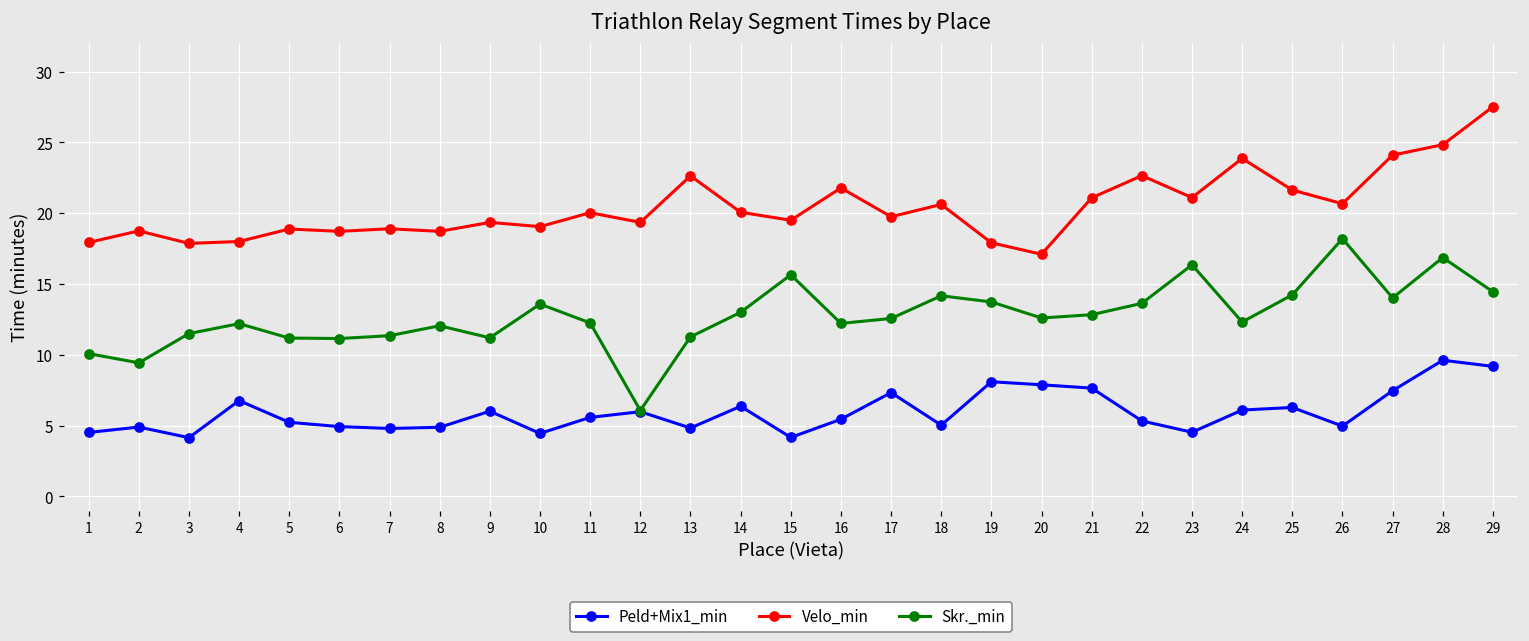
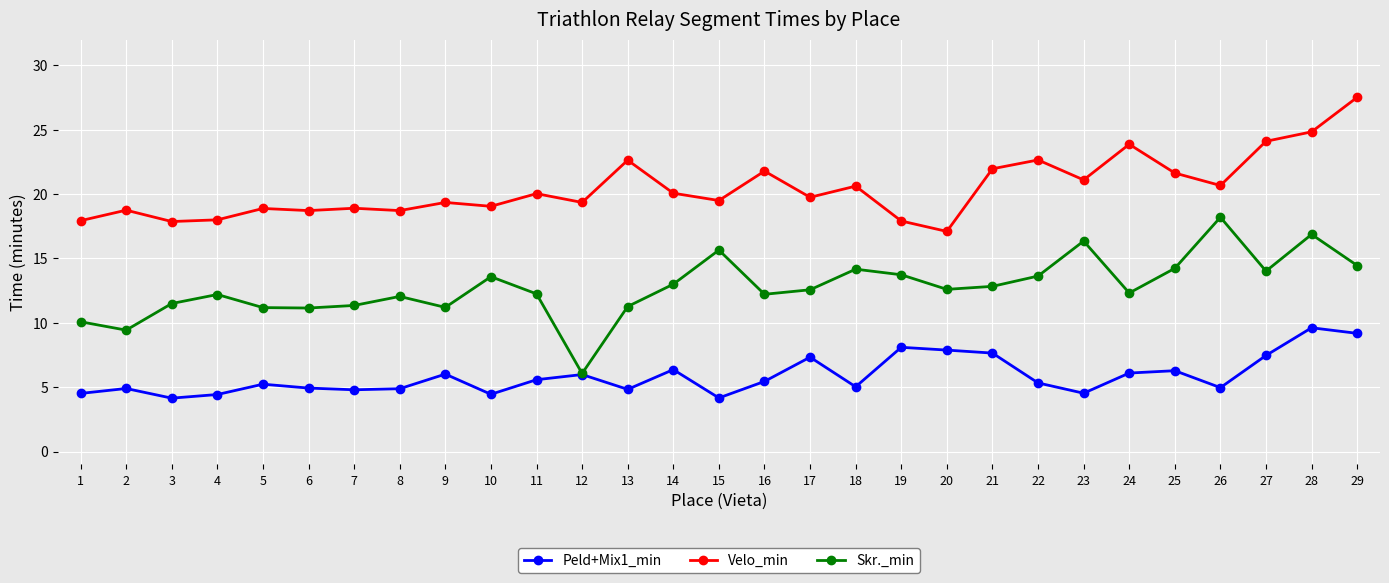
  {
    "Peld+Mix1_min": {
      "1": 4.5,
      "2": 4.9,
      "3": 4.2,
-     "4": 6.8,
+     "4": 4.4,
      "5": 5.2,
      "6": 4.9,
      "7": 4.8,
      "8": 4.9,
      "9": 6.0,
      "10": 4.5,
      "11": 5.6,
      "13": 4.8,
      "14": 6.4,
      "15": 4.2,
      "16": 5.5,
      "17": 7.3,
      "18": 5.0,
      "19": 8.1,
      "20": 7.9,
      "21": 7.7,
      "22": 5.3,
      "23": 4.5,
      "24": 6.1,
      "25": 6.3,
      "26": 5.0,
      "27": 7.5,
      "28": 9.6,
      "29": 9.2
    },
    "Velo_min": {
      "1": 17.9,
      "2": 18.8,
      "3": 17.9,
      "4": 18.0,
      "5": 18.9,
      "6": 18.7,
      "7": 18.9,
      "8": 18.7,
      "9": 19.4,
      "10": 19.1,
      "11": 20.0,
      "12": 19.4,
      "13": 22.6,
      "14": 20.1,
      "15": 19.5,
      "16": 21.8,
      "17": 19.8,
      "18": 20.6,
      "19": 17.9,
      "20": 17.1,
-     "21": 21.1,
+     "21": 22.0,
      "22": 22.7,
      "23": 21.1,
      "24": 23.9,
      "25": 21.6,
      "26": 20.7,
      "27": 24.1,
      "28": 24.8,
      "29": 27.5
    },
    "Skr._min": {
      "1": 10.1,
      "2": 9.4,
      "3": 11.5,
      "4": 12.2,
      "5": 11.2,
      "6": 11.2,
      "7": 11.4,
      "8": 12.1,
      "9": 11.2,
      "10": 13.6,
      "11": 12.3,
      "13": 11.3,
      "14": 13.0,
      "15": 15.7,
      "16": 12.2,
      "17": 12.6,
      "18": 14.2,
      "19": 13.7,
      "20": 12.6,
      "21": 12.8,
      "22": 13.6,
      "23": 16.4,
      "24": 12.3,
      "25": 14.2,
      "26": 18.2,
      "27": 14.0,
      "28": 16.9,
      "29": 14.5
    }
  }
